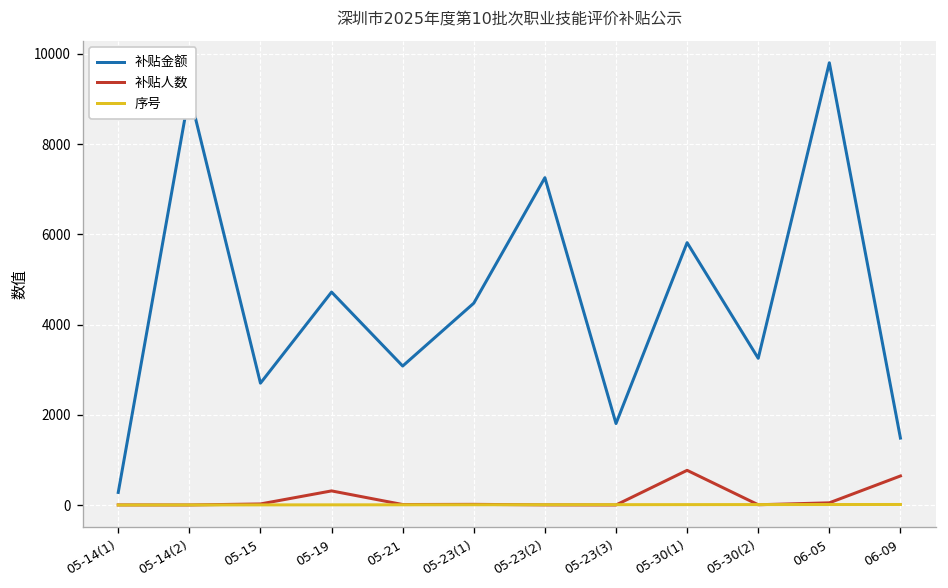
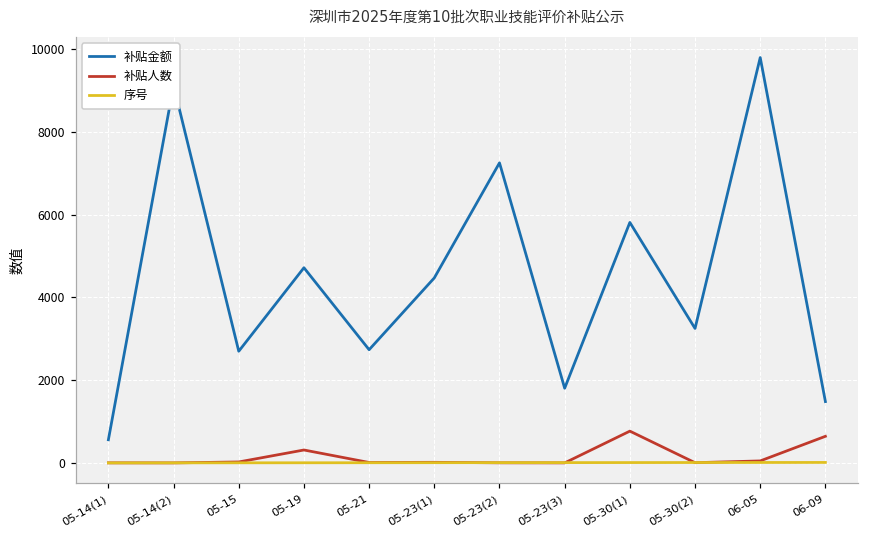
  {
    "补贴金额": {
-     "05-14(1)": 300,
+     "05-14(1)": 600,
      "05-15": 2700,
      "05-19": 4700,
-     "05-21": 3100,
+     "05-21": 2700,
      "05-23(1)": 4500,
      "05-23(2)": 7300,
      "05-23(3)": 1800,
      "05-30(1)": 5800,
      "05-30(2)": 3300,
      "06-05": 9800,
      "06-09": 1500
    },
    "补贴人数": {
      "05-19": 300,
      "05-30(1)": 800,
      "06-09": 600
    },
    "序号": {
      "05-19": 0,
      "05-30(1)": 0,
      "06-09": 0
    }
  }
